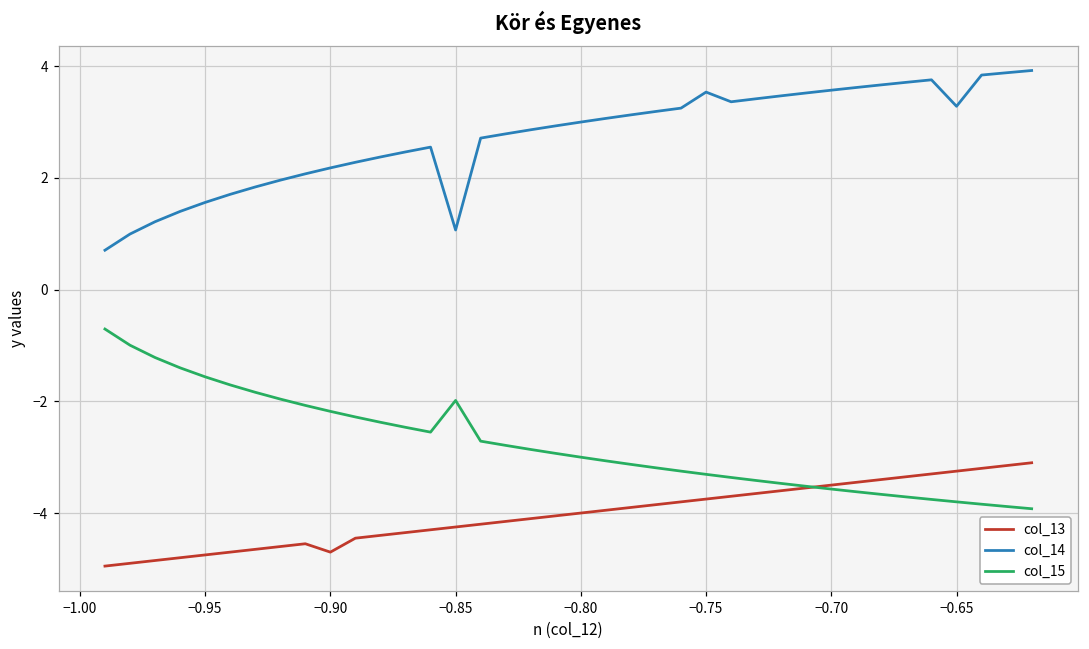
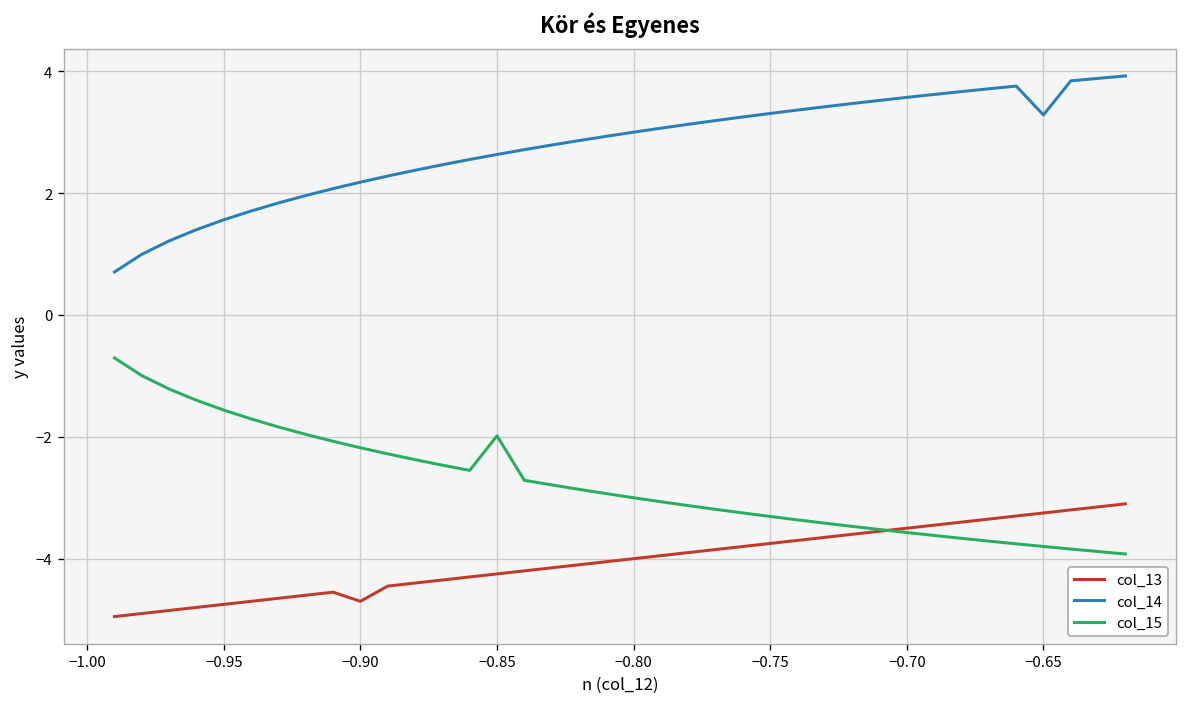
  {
    "col_13": {
      "−0.95": -4.8,
      "−0.90": -4.7,
      "−0.85": -4.3,
      "−0.80": -4.0,
      "−0.75": -3.8,
      "−0.70": -3.5,
      "−0.65": -3.3
    },
    "col_14": {
      "−0.95": 1.6,
      "−0.90": 2.2,
-     "−0.85": 1.1,
+     "−0.85": 2.6,
      "−0.80": 3.0,
-     "−0.75": 3.5,
+     "−0.75": 3.3,
      "−0.70": 3.6,
      "−0.65": 3.3
    },
    "col_15": {
      "−0.95": -1.6,
      "−0.90": -2.2,
      "−0.85": -2.0,
      "−0.80": -3.0,
      "−0.75": -3.3,
      "−0.70": -3.6,
      "−0.65": -3.8
    }
  }
